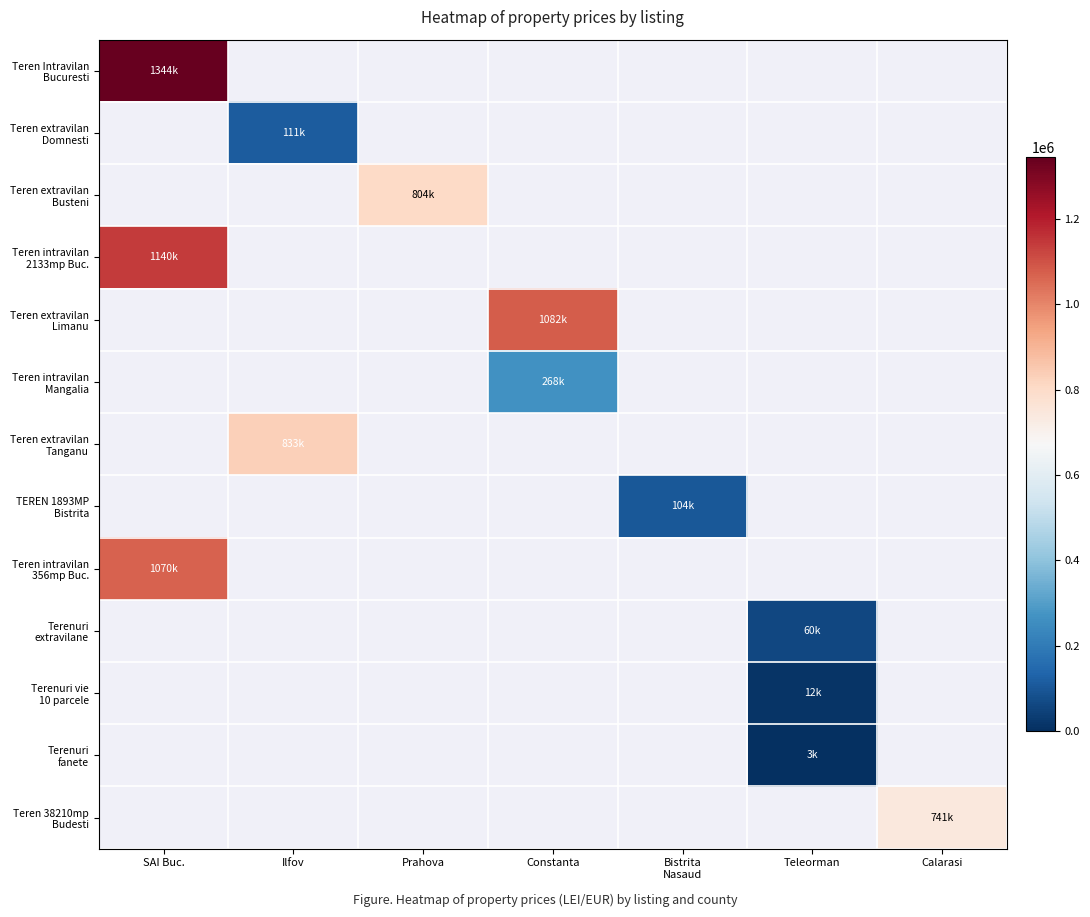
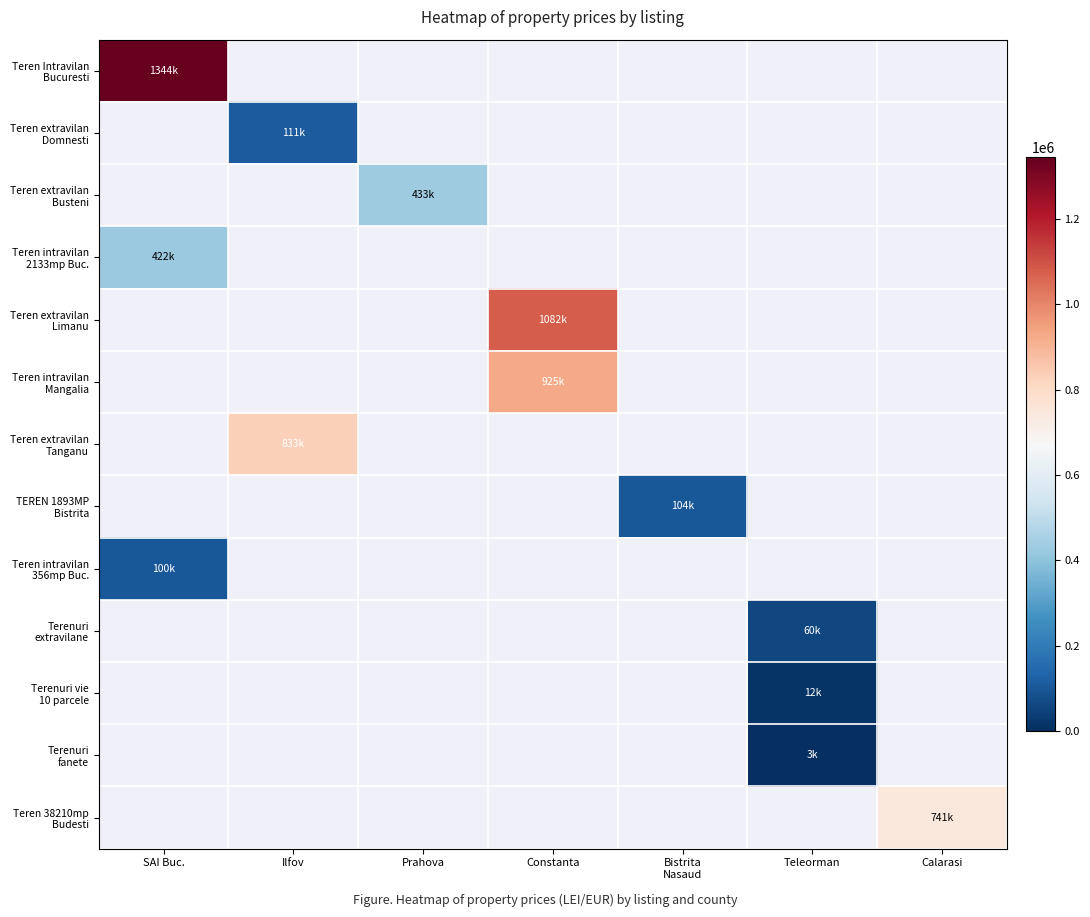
  {
    "Teren Intravilan Bucuresti": {
      "SAI Buc.": "1344k"
    },
    "Teren extravilan Domnesti": {
      "Ilfov": "111k"
    },
    "Teren extravilan Busteni": {
-     "Prahova": "804k"
+     "Prahova": "433k"
    },
    "Teren intravilan 2133mp Buc.": {
-     "SAI Buc.": "1140k"
+     "SAI Buc.": "422k"
    },
    "Teren extravilan Limanu": {
      "Constanta": "1082k"
    },
    "Teren intravilan Mangalia": {
-     "Constanta": "268k"
+     "Constanta": "925k"
    },
    "Teren extravilan Tanganu": {
      "Ilfov": "833k"
    },
    "TEREN 1893MP Bistrita": {
      "Bistrita Nasaud": "104k"
    },
    "Teren intravilan 356mp Buc.": {
-     "SAI Buc.": "1070k"
+     "SAI Buc.": "100k"
    },
    "Terenuri extravilane": {
      "Teleorman": "60k"
    },
    "Terenuri vie 10 parcele": {
      "Teleorman": "12k"
    },
    "Terenuri fanete": {
      "Teleorman": "3k"
    },
    "Teren 38210mp Budesti": {
      "Calarasi": "741k"
    }
  }
